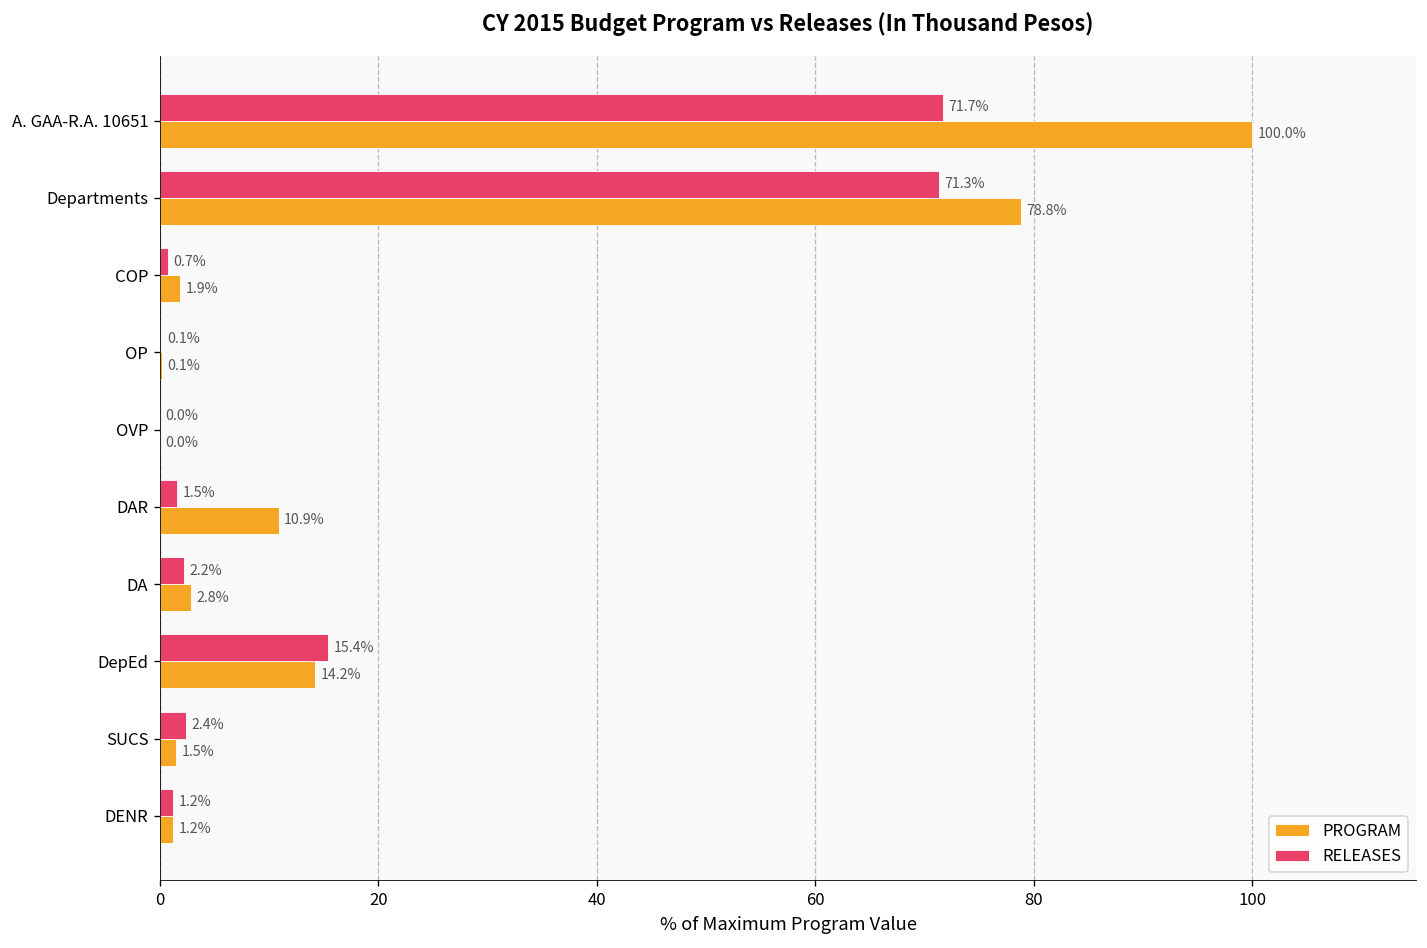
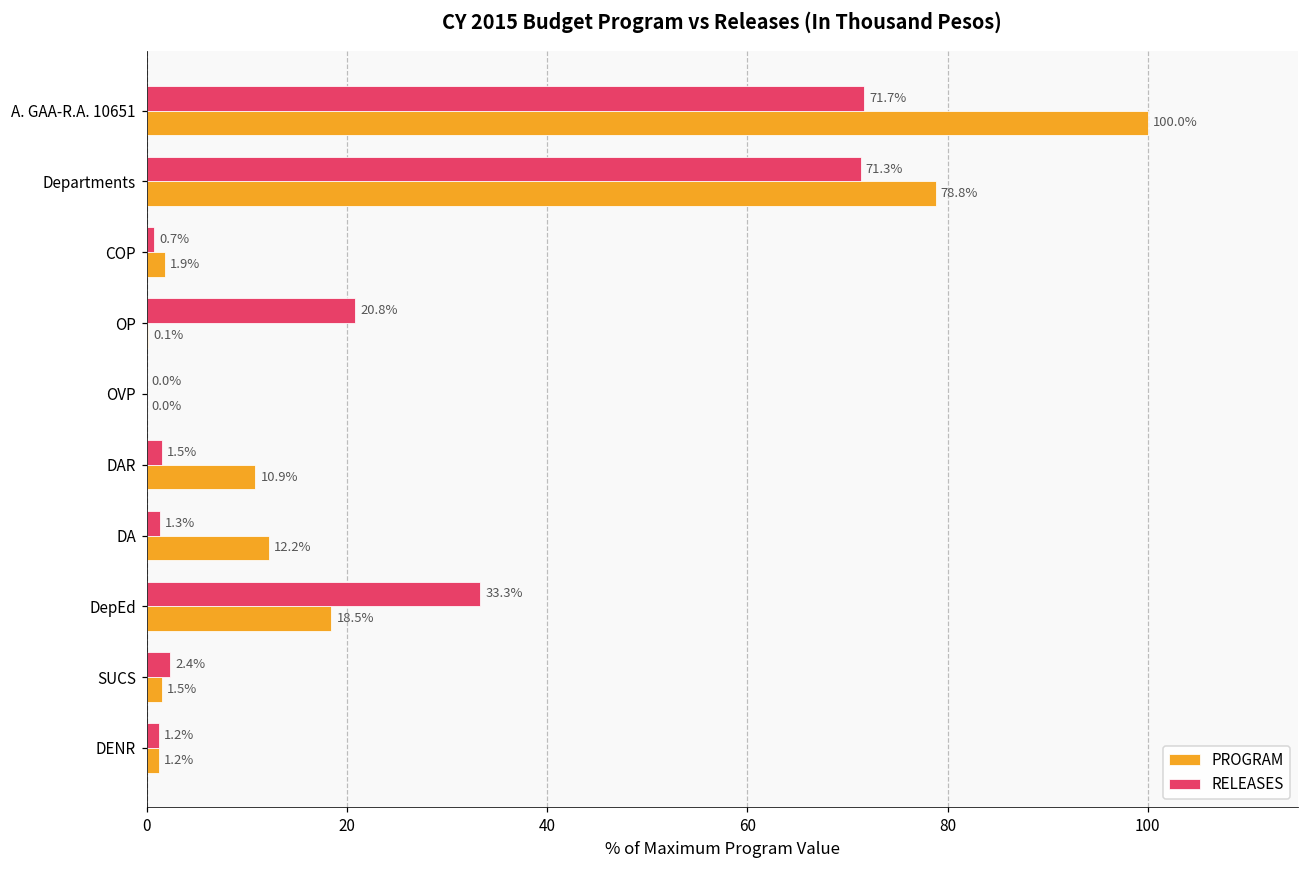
  {
    "PROGRAM": {
      "A. GAA-R.A. 10651": "100.0%",
      "Departments": "78.8%",
      "COP": "1.9%",
      "OP": "0.1%",
      "OVP": "0.0%",
      "DAR": "10.9%",
-     "DA": "2.8%",
-     "DepEd": "14.2%",
+     "DA": "12.2%",
+     "DepEd": "18.5%",
      "SUCS": "1.5%",
      "DENR": "1.2%"
    },
    "RELEASES": {
      "A. GAA-R.A. 10651": "71.7%",
      "Departments": "71.3%",
      "COP": "0.7%",
-     "OP": "0.1%",
+     "OP": "20.8%",
      "OVP": "0.0%",
      "DAR": "1.5%",
-     "DA": "2.2%",
-     "DepEd": "15.4%",
+     "DA": "1.3%",
+     "DepEd": "33.3%",
      "SUCS": "2.4%",
      "DENR": "1.2%"
    }
  }
